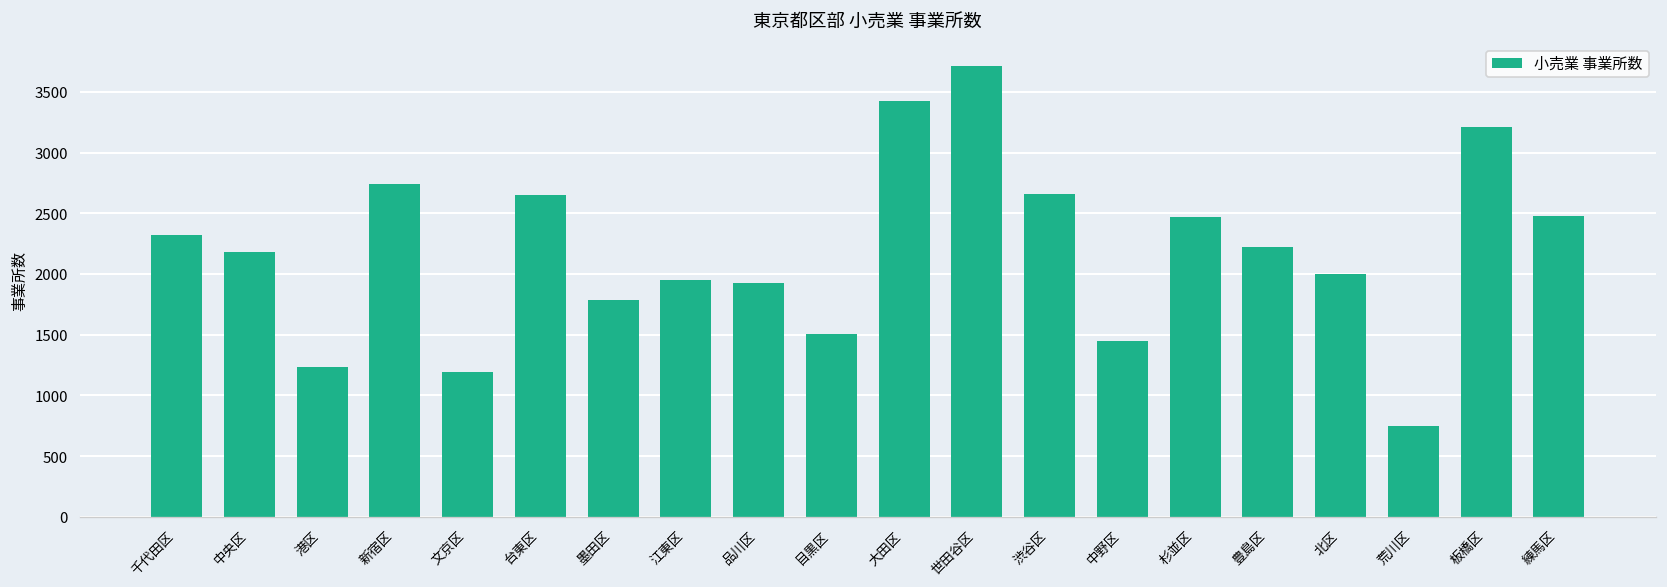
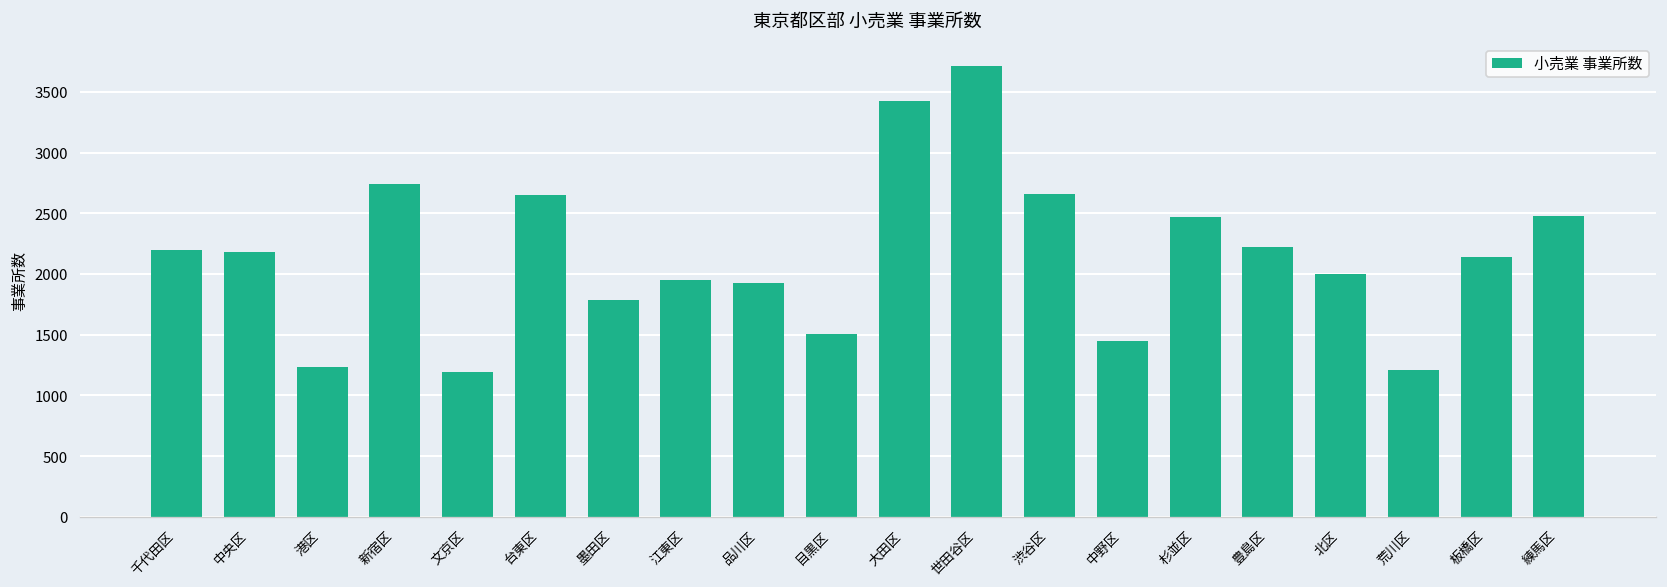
  {
-   "千代田区": 2330,
+   "千代田区": 2200,
    "中央区": 2180,
    "港区": 1230,
    "新宿区": 2740,
    "文京区": 1190,
    "台東区": 2650,
    "墨田区": 1790,
    "江東区": 1950,
    "品川区": 1930,
    "目黒区": 1500,
    "大田区": 3430,
    "世田谷区": 3720,
    "渋谷区": 2660,
    "中野区": 1450,
    "杉並区": 2470,
    "豊島区": 2230,
    "北区": 2000,
-   "荒川区": 750,
-   "板橋区": 3210,
+   "荒川区": 1210,
+   "板橋区": 2140,
    "練馬区": 2480
  }
